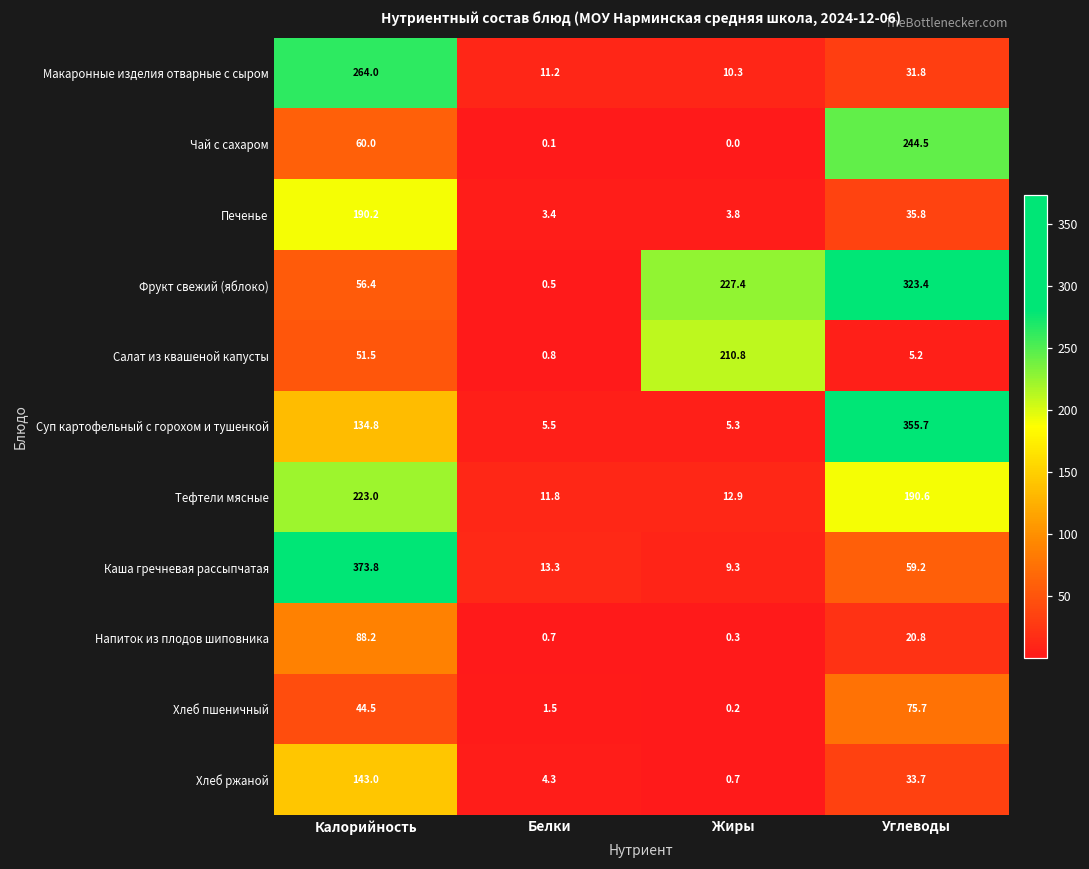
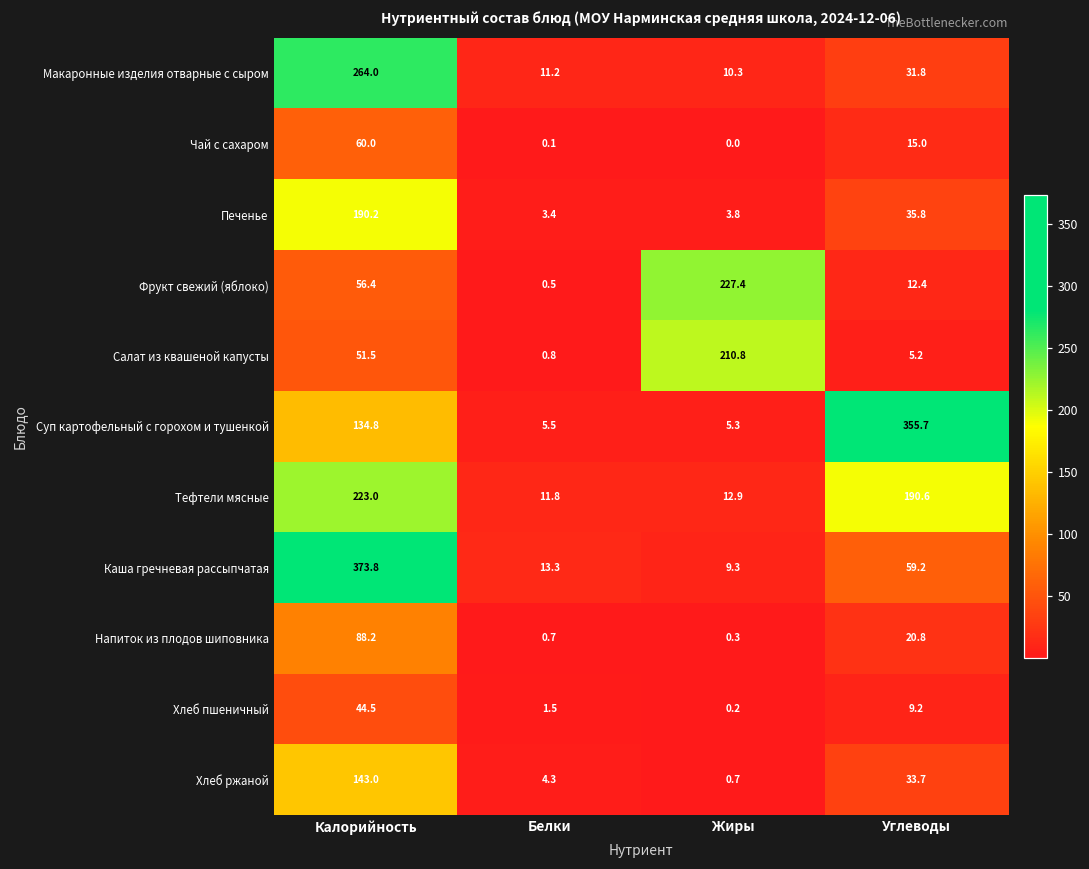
  {
    "Макаронные изделия отварные с сыром": {
      "Калорийность": 264.0,
      "Белки": 11.2,
      "Жиры": 10.3,
      "Углеводы": 31.8
    },
    "Чай с сахаром": {
      "Калорийность": 60.0,
      "Белки": 0.1,
      "Жиры": 0.0,
-     "Углеводы": 244.5
+     "Углеводы": 15.0
    },
    "Печенье": {
      "Калорийность": 190.2,
      "Белки": 3.4,
      "Жиры": 3.8,
      "Углеводы": 35.8
    },
    "Фрукт свежий (яблоко)": {
      "Калорийность": 56.4,
      "Белки": 0.5,
      "Жиры": 227.4,
-     "Углеводы": 323.4
+     "Углеводы": 12.4
    },
    "Салат из квашеной капусты": {
      "Калорийность": 51.5,
      "Белки": 0.8,
      "Жиры": 210.8,
      "Углеводы": 5.2
    },
    "Суп картофельный с горохом и тушенкой": {
      "Калорийность": 134.8,
      "Белки": 5.5,
      "Жиры": 5.3,
      "Углеводы": 355.7
    },
    "Тефтели мясные": {
      "Калорийность": 223.0,
      "Белки": 11.8,
      "Жиры": 12.9,
      "Углеводы": 190.6
    },
    "Каша гречневая рассыпчатая": {
      "Калорийность": 373.8,
      "Белки": 13.3,
      "Жиры": 9.3,
      "Углеводы": 59.2
    },
    "Напиток из плодов шиповника": {
      "Калорийность": 88.2,
      "Белки": 0.7,
      "Жиры": 0.3,
      "Углеводы": 20.8
    },
    "Хлеб пшеничный": {
      "Калорийность": 44.5,
      "Белки": 1.5,
      "Жиры": 0.2,
-     "Углеводы": 75.7
+     "Углеводы": 9.2
    },
    "Хлеб ржаной": {
      "Калорийность": 143.0,
      "Белки": 4.3,
      "Жиры": 0.7,
      "Углеводы": 33.7
    }
  }
